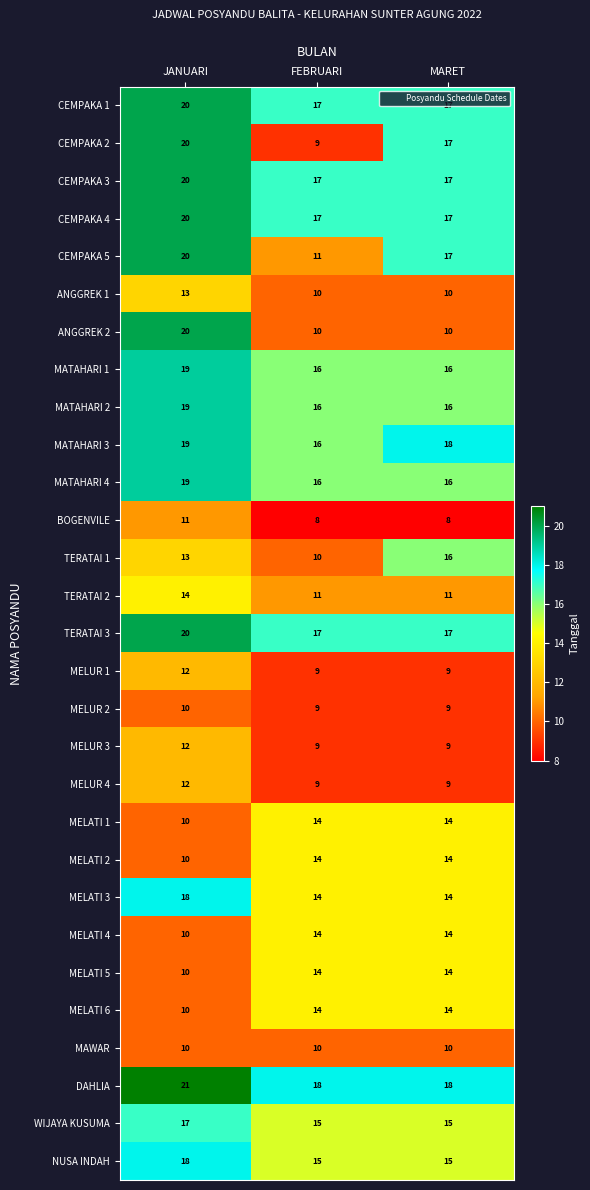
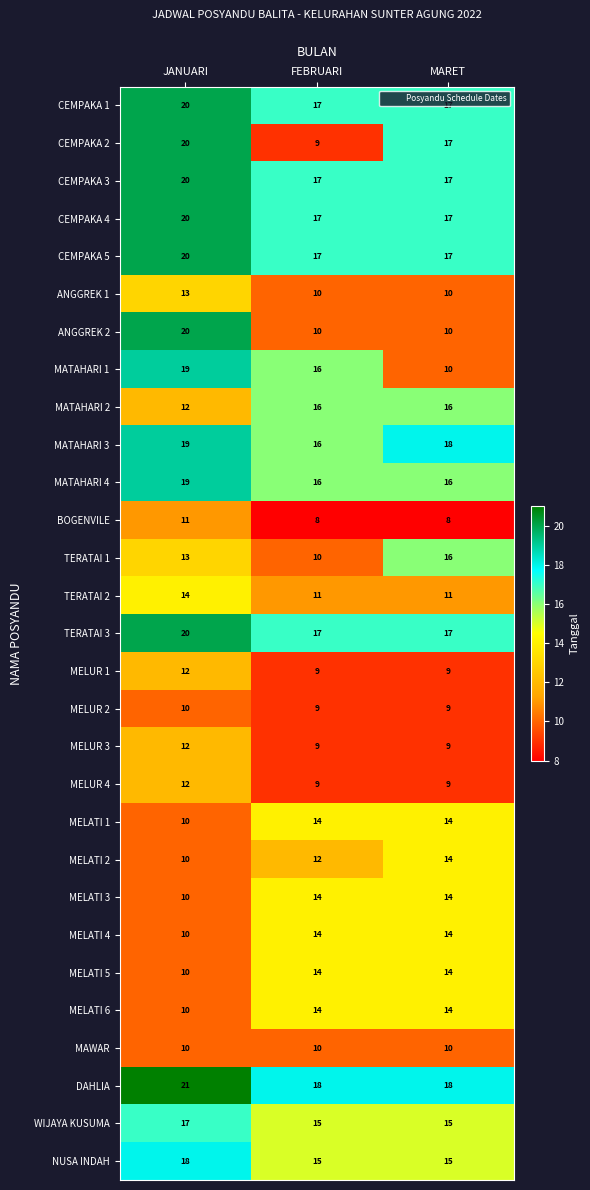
  {
    "CEMPAKA 1": {
      "JANUARI": 20,
      "FEBRUARI": 17
    },
    "CEMPAKA 2": {
      "JANUARI": 20,
      "FEBRUARI": 9,
      "MARET": 17
    },
    "CEMPAKA 3": {
      "JANUARI": 20,
      "FEBRUARI": 17,
      "MARET": 17
    },
    "CEMPAKA 4": {
      "JANUARI": 20,
      "FEBRUARI": 17,
      "MARET": 17
    },
    "CEMPAKA 5": {
      "JANUARI": 20,
-     "FEBRUARI": 11,
+     "FEBRUARI": 17,
      "MARET": 17
    },
    "ANGGREK 1": {
      "JANUARI": 13,
      "FEBRUARI": 10,
      "MARET": 10
    },
    "ANGGREK 2": {
      "JANUARI": 20,
      "FEBRUARI": 10,
      "MARET": 10
    },
    "MATAHARI 1": {
      "JANUARI": 19,
      "FEBRUARI": 16,
-     "MARET": 16
+     "MARET": 10
    },
    "MATAHARI 2": {
-     "JANUARI": 19,
+     "JANUARI": 12,
      "FEBRUARI": 16,
      "MARET": 16
    },
    "MATAHARI 3": {
      "JANUARI": 19,
      "FEBRUARI": 16,
      "MARET": 18
    },
    "MATAHARI 4": {
      "JANUARI": 19,
      "FEBRUARI": 16,
      "MARET": 16
    },
    "BOGENVILE": {
      "JANUARI": 11,
      "FEBRUARI": 8,
      "MARET": 8
    },
    "TERATAI 1": {
      "JANUARI": 13,
      "FEBRUARI": 10,
      "MARET": 16
    },
    "TERATAI 2": {
      "JANUARI": 14,
      "FEBRUARI": 11,
      "MARET": 11
    },
    "TERATAI 3": {
      "JANUARI": 20,
      "FEBRUARI": 17,
      "MARET": 17
    },
    "MELUR 1": {
      "JANUARI": 12,
      "FEBRUARI": 9,
      "MARET": 9
    },
    "MELUR 2": {
      "JANUARI": 10,
      "FEBRUARI": 9,
      "MARET": 9
    },
    "MELUR 3": {
      "JANUARI": 12,
      "FEBRUARI": 9,
      "MARET": 9
    },
    "MELUR 4": {
      "JANUARI": 12,
      "FEBRUARI": 9,
      "MARET": 9
    },
    "MELATI 1": {
      "JANUARI": 10,
      "FEBRUARI": 14,
      "MARET": 14
    },
    "MELATI 2": {
      "JANUARI": 10,
-     "FEBRUARI": 14,
+     "FEBRUARI": 12,
      "MARET": 14
    },
    "MELATI 3": {
-     "JANUARI": 18,
+     "JANUARI": 10,
      "FEBRUARI": 14,
      "MARET": 14
    },
    "MELATI 4": {
      "JANUARI": 10,
      "FEBRUARI": 14,
      "MARET": 14
    },
    "MELATI 5": {
      "JANUARI": 10,
      "FEBRUARI": 14,
      "MARET": 14
    },
    "MELATI 6": {
      "JANUARI": 10,
      "FEBRUARI": 14,
      "MARET": 14
    },
    "MAWAR": {
      "JANUARI": 10,
      "FEBRUARI": 10,
      "MARET": 10
    },
    "DAHLIA": {
      "JANUARI": 21,
      "FEBRUARI": 18,
      "MARET": 18
    },
    "WIJAYA KUSUMA": {
      "JANUARI": 17,
      "FEBRUARI": 15,
      "MARET": 15
    },
    "NUSA INDAH": {
      "JANUARI": 18,
      "FEBRUARI": 15,
      "MARET": 15
    }
  }
